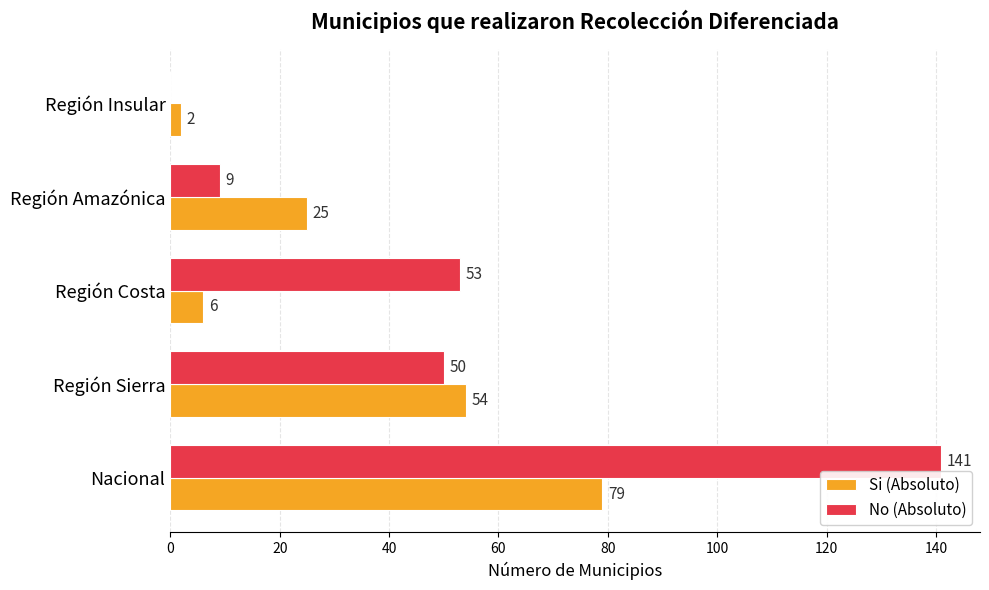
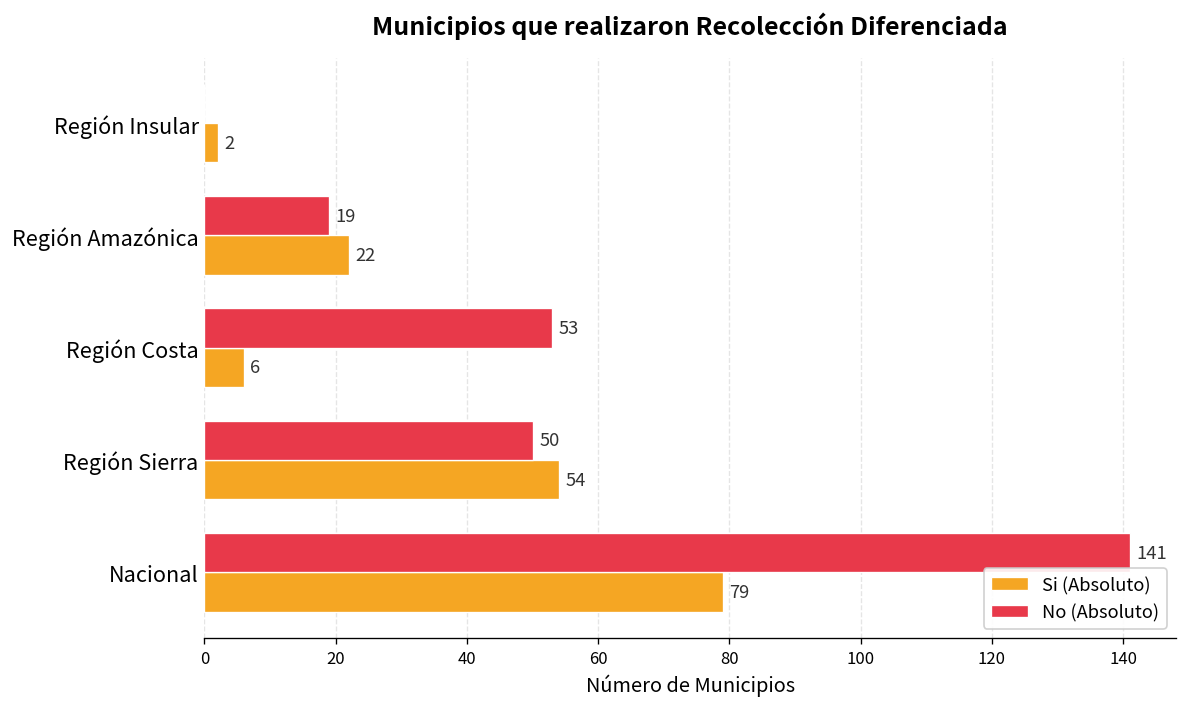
  {
    "Si (Absoluto)": {
      "Región Insular": 2,
-     "Región Amazónica": 25,
+     "Región Amazónica": 22,
      "Región Costa": 6,
      "Región Sierra": 54,
      "Nacional": 79
    },
    "No (Absoluto)": {
-     "Región Amazónica": 9,
+     "Región Amazónica": 19,
      "Región Costa": 53,
      "Región Sierra": 50,
      "Nacional": 141
    }
  }
